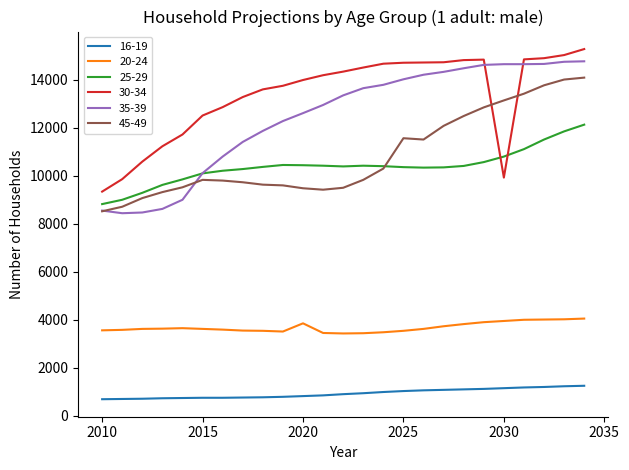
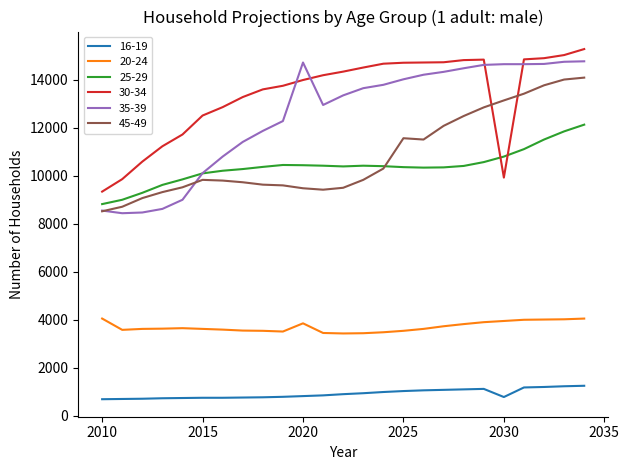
  {
    "16-19": {
      "2010": 700,
      "2015": 700,
      "2020": 800,
      "2025": 1000,
-     "2030": 1100
+     "2030": 800
    },
    "20-24": {
-     "2010": 3600,
+     "2010": 4000,
      "2015": 3600,
      "2020": 3800,
      "2025": 3500,
      "2030": 3900
    },
    "25-29": {
      "2010": 8800,
      "2020": 10400,
      "2025": 10400,
      "2030": 10800
    },
    "30-34": {
      "2010": 9300,
      "2015": 12500,
      "2020": 14000,
      "2025": 14700,
      "2030": 9900
    },
    "35-39": {
-     "2020": 12600,
+     "2020": 14700,
      "2025": 14000,
      "2030": 14600
    },
    "45-49": {
      "2015": 9800,
      "2020": 9500,
      "2025": 11600,
      "2030": 13100
    }
  }
